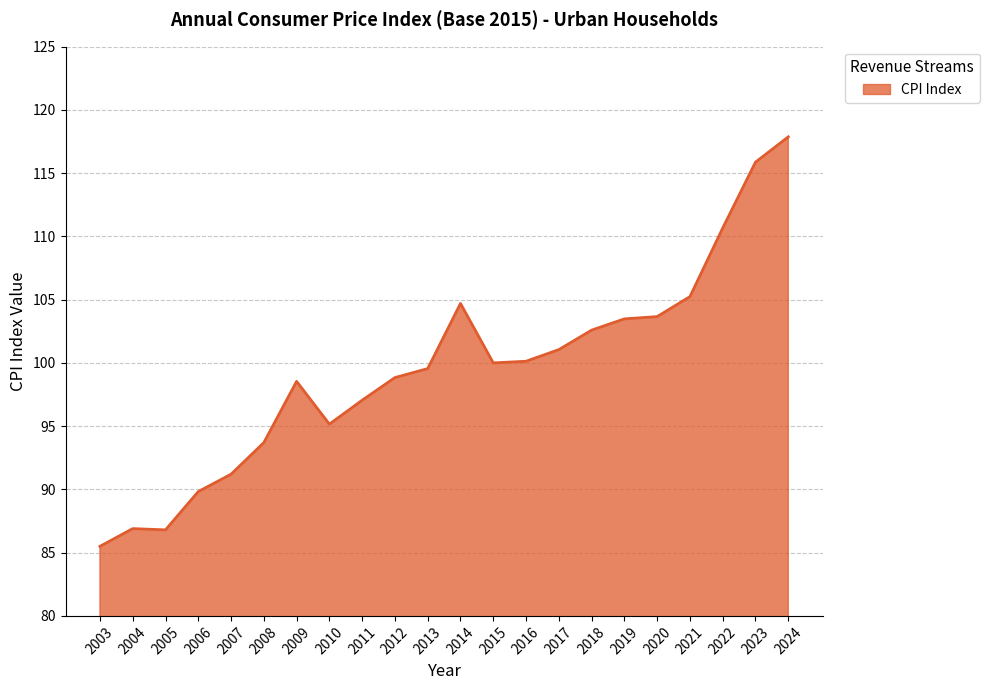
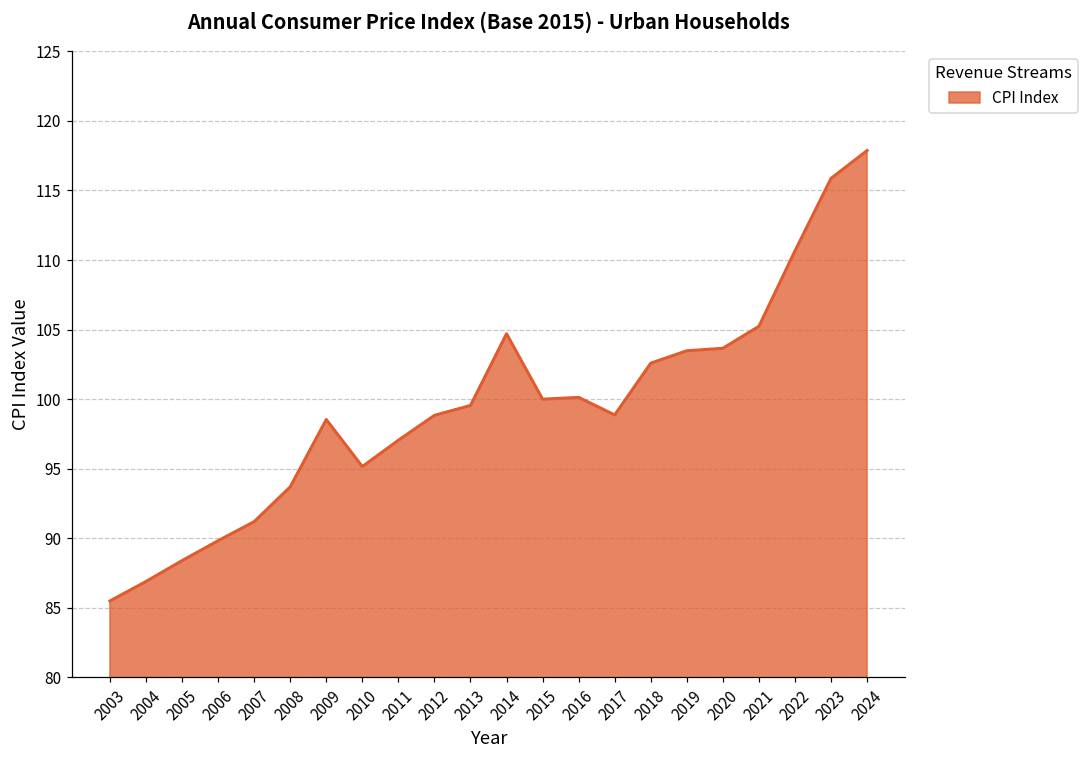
  {
    "2003": 85.5,
    "2004": 86.9,
-   "2005": 86.8,
+   "2005": 88.4,
    "2006": 89.8,
    "2007": 91.2,
    "2008": 93.7,
    "2009": 98.5,
    "2010": 95.2,
    "2011": 97.1,
    "2012": 98.8,
    "2013": 99.6,
    "2014": 104.7,
    "2015": 100.0,
    "2016": 100.1,
-   "2017": 101.1,
+   "2017": 98.9,
    "2018": 102.6,
    "2019": 103.5,
    "2020": 103.7,
    "2021": 105.2,
    "2022": 110.7,
    "2023": 115.9,
    "2024": 117.9
  }
